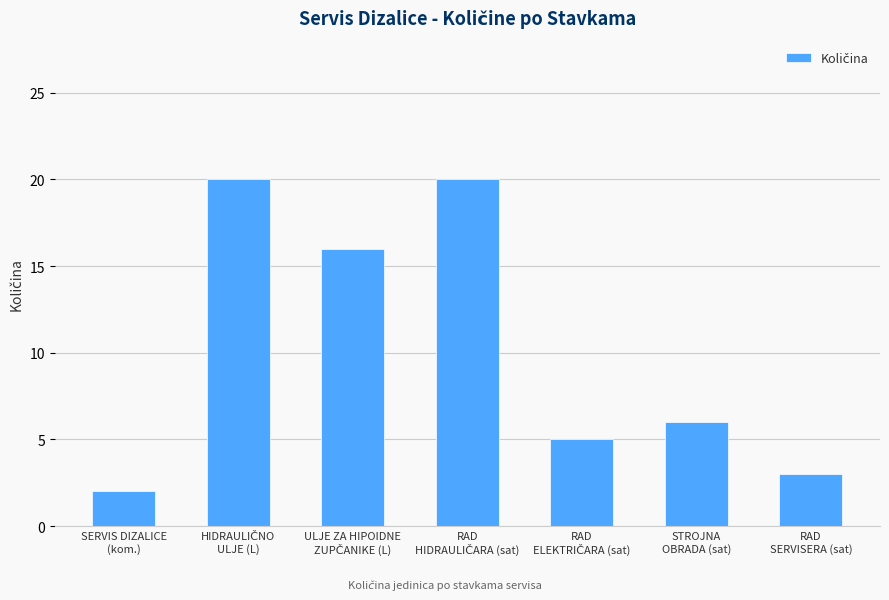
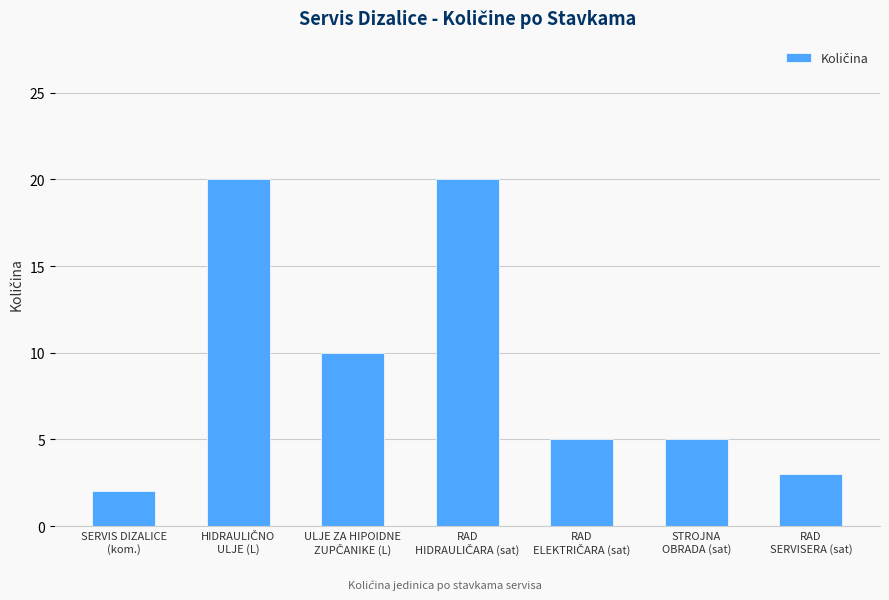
  {
    "SERVIS DIZALICE (kom.)": 2,
    "HIDRAULIČNO ULJE (L)": 20,
-   "ULJE ZA HIPOIDNE ZUPČANIKE (L)": 16,
+   "ULJE ZA HIPOIDNE ZUPČANIKE (L)": 10,
    "RAD HIDRAULIČARA (sat)": 20,
    "RAD ELEKTRIČARA (sat)": 5,
-   "STROJNA OBRADA (sat)": 6,
+   "STROJNA OBRADA (sat)": 5,
    "RAD SERVISERA (sat)": 3
  }
